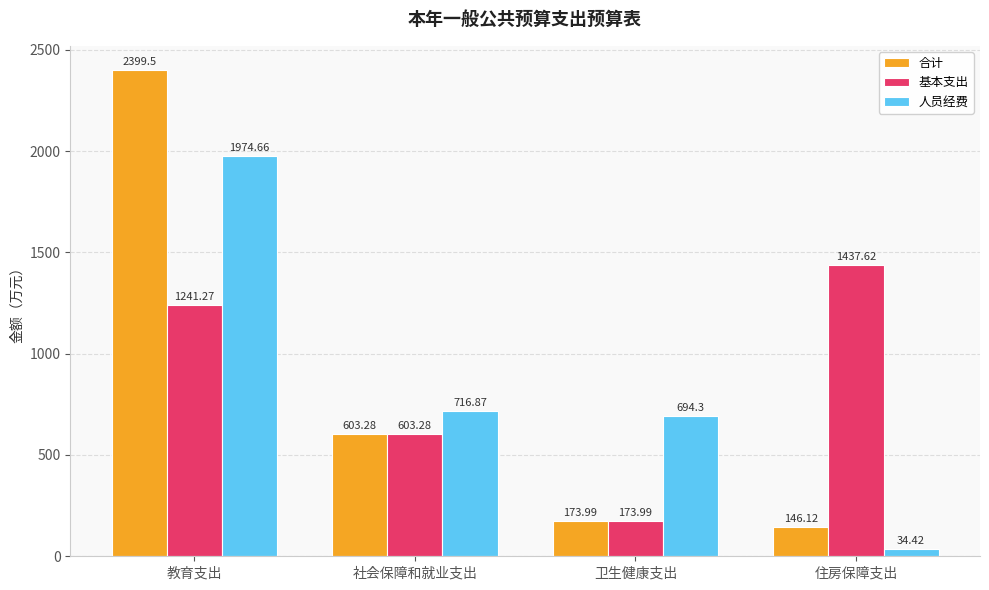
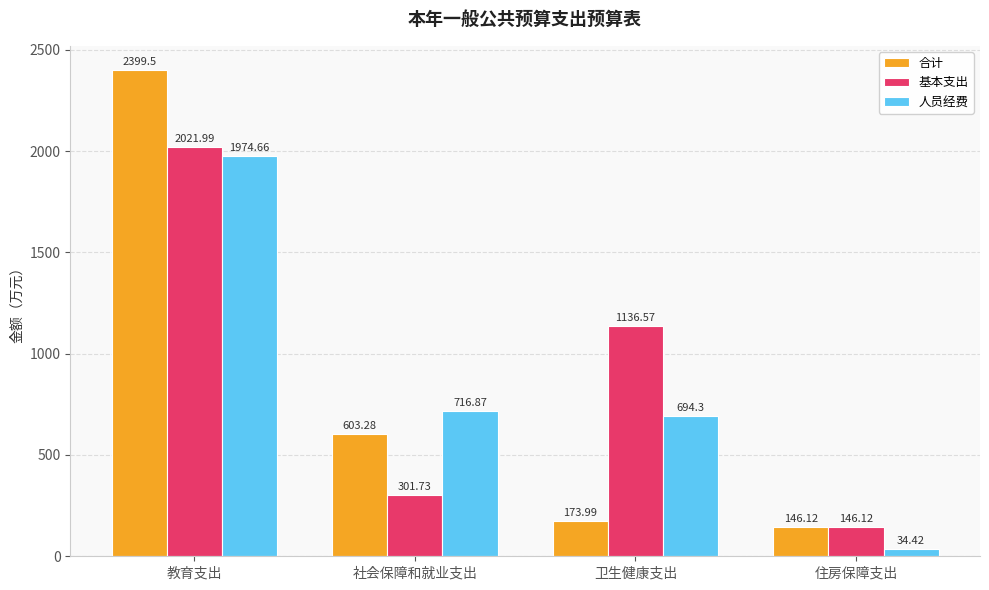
  {
    "合计": {
      "教育支出": 2399.5,
      "社会保障和就业支出": 603.28,
      "卫生健康支出": 173.99,
      "住房保障支出": 146.12
    },
    "基本支出": {
-     "教育支出": 1241.27,
-     "社会保障和就业支出": 603.28,
-     "卫生健康支出": 173.99,
-     "住房保障支出": 1437.62
+     "教育支出": 2021.99,
+     "社会保障和就业支出": 301.73,
+     "卫生健康支出": 1136.57,
+     "住房保障支出": 146.12
    },
    "人员经费": {
      "教育支出": 1974.66,
      "社会保障和就业支出": 716.87,
      "卫生健康支出": 694.3,
      "住房保障支出": 34.42
    }
  }
